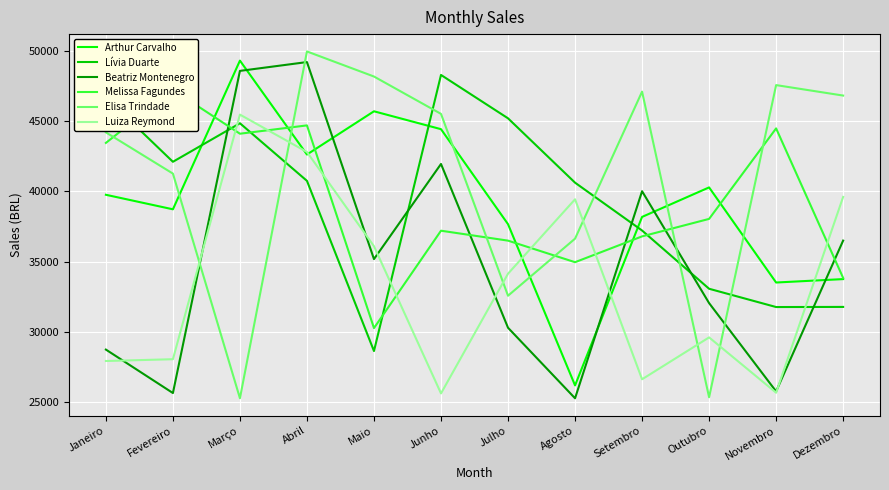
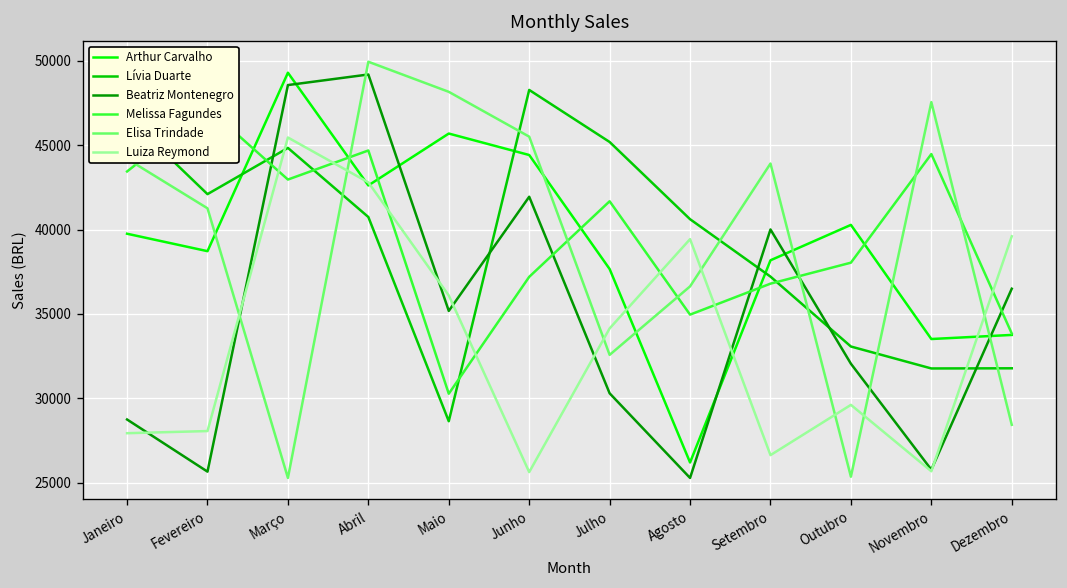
  {
    "Melissa Fagundes": {
      "Janeiro": 43400,
-     "Março": 44100,
+     "Março": 43000,
      "Abril": 44700,
      "Maio": 30300,
      "Junho": 37200,
-     "Julho": 36500,
+     "Julho": 41700,
      "Agosto": 35000,
      "Setembro": 36800,
      "Outubro": 38000,
      "Novembro": 44500
    },
    "Elisa Trindade": {
      "Janeiro": 44200,
      "Fevereiro": 41300,
      "Março": 25300,
      "Abril": 49900,
      "Maio": 48200,
      "Junho": 45500,
      "Julho": 32600,
      "Agosto": 36600,
-     "Setembro": 47100,
+     "Setembro": 43900,
      "Outubro": 25400,
      "Novembro": 47600,
-     "Dezembro": 46800
+     "Dezembro": 28400
    },
    "Luiza Reymond": {
      "Janeiro": 27900,
      "Fevereiro": 28100,
      "Março": 45500,
      "Maio": 36100,
      "Junho": 25600,
      "Julho": 34100,
      "Agosto": 39400,
      "Setembro": 26600,
      "Outubro": 29600,
      "Dezembro": 39600
    }
  }
